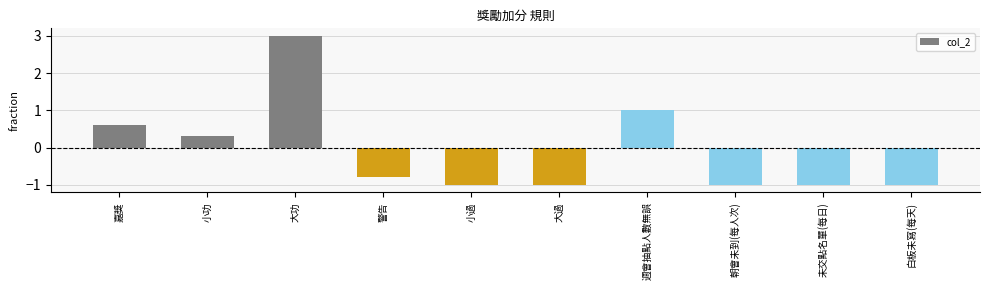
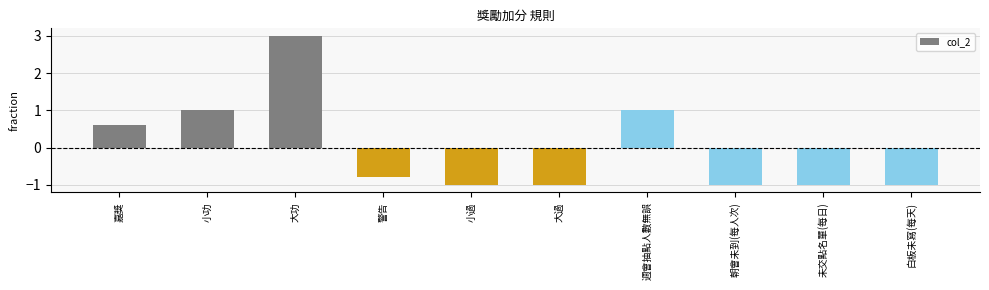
  {
    "嘉獎": 0.6,
-   "小功": 0.3,
+   "小功": 1.0,
    "大功": 3.0,
    "警告": -0.8,
    "小過": -1.0,
    "大過": -1.0,
    "週會抽點人數無誤": 1.0,
    "朝會未到(每人次)": -1.0,
    "未交點名單(每日)": -1.0,
    "白板未寫(每天)": -1.0
  }
